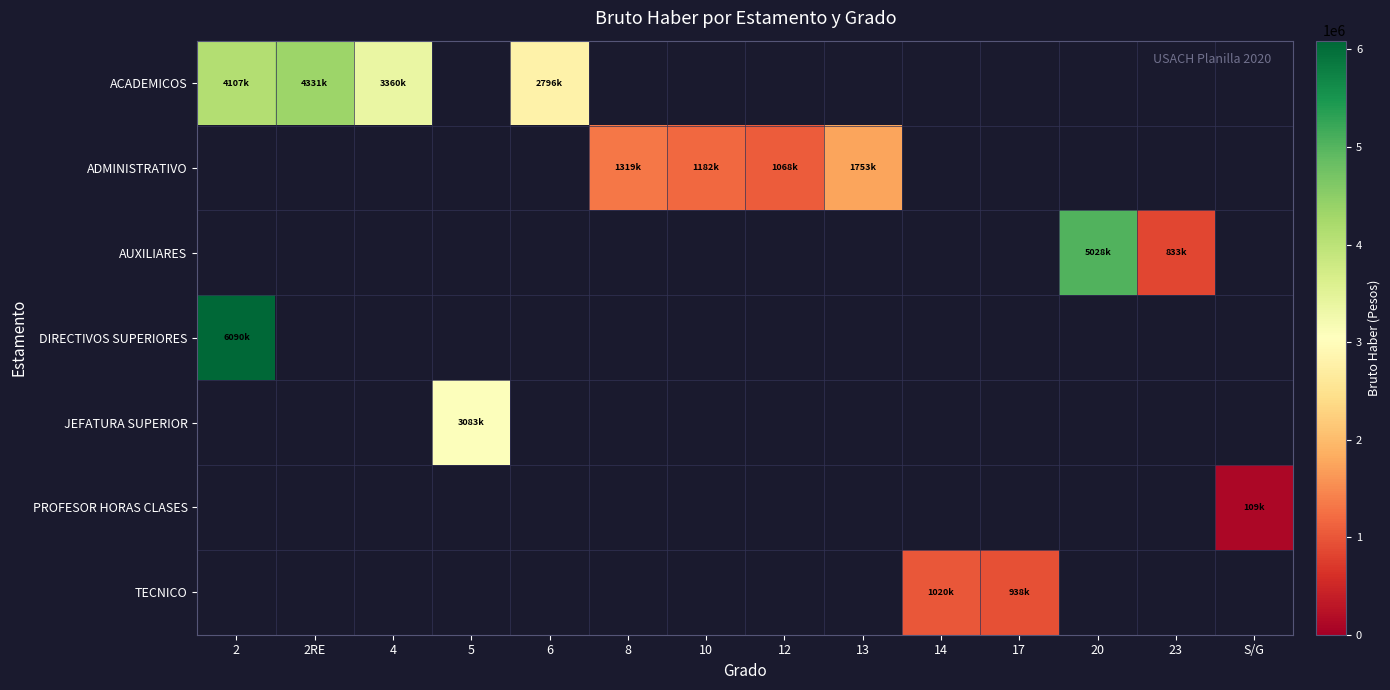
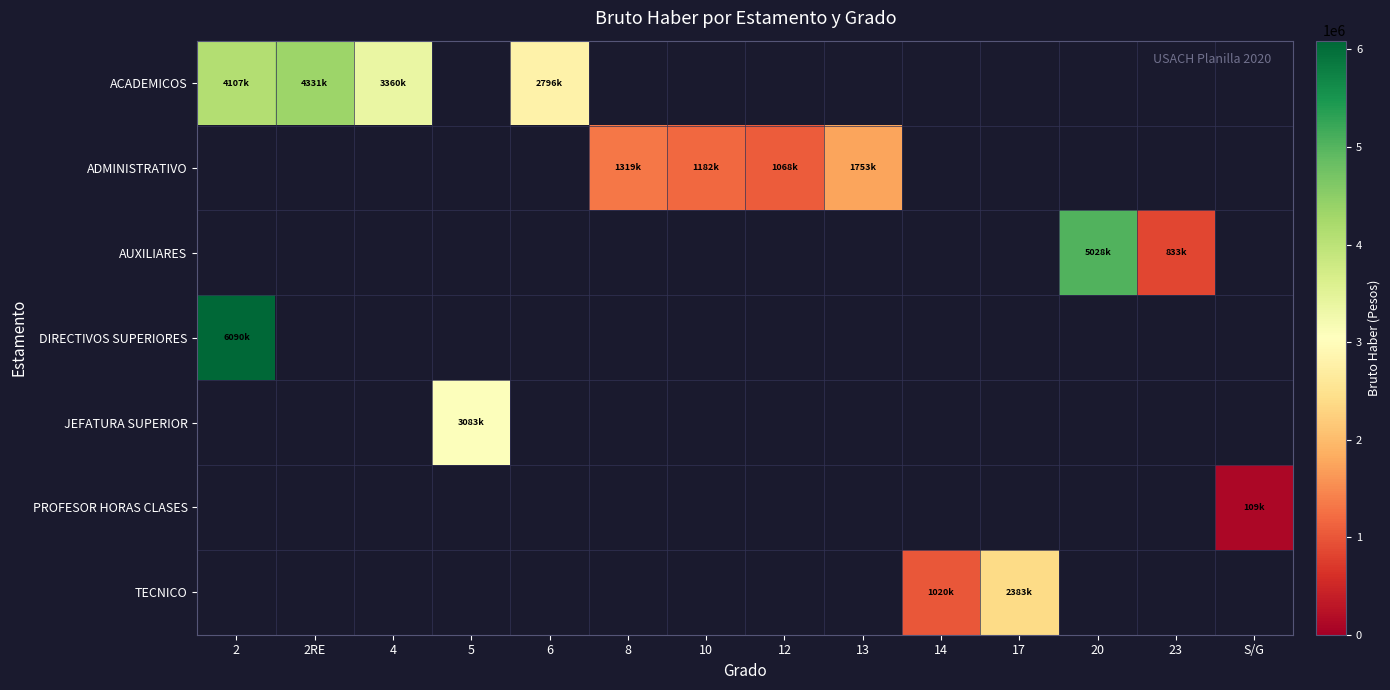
  {
    "ACADEMICOS": {
      "2": "4107k",
      "2RE": "4331k",
      "4": "3360k",
      "6": "2796k"
    },
    "ADMINISTRATIVO": {
      "8": "1319k",
      "10": "1182k",
      "12": "1068k",
      "13": "1753k"
    },
    "AUXILIARES": {
      "20": "5028k",
      "23": "833k"
    },
    "DIRECTIVOS SUPERIORES": {
      "2": "6090k"
    },
    "JEFATURA SUPERIOR": {
      "5": "3083k"
    },
    "PROFESOR HORAS CLASES": {
      "S/G": "109k"
    },
    "TECNICO": {
      "14": "1020k",
-     "17": "938k"
+     "17": "2383k"
    }
  }
